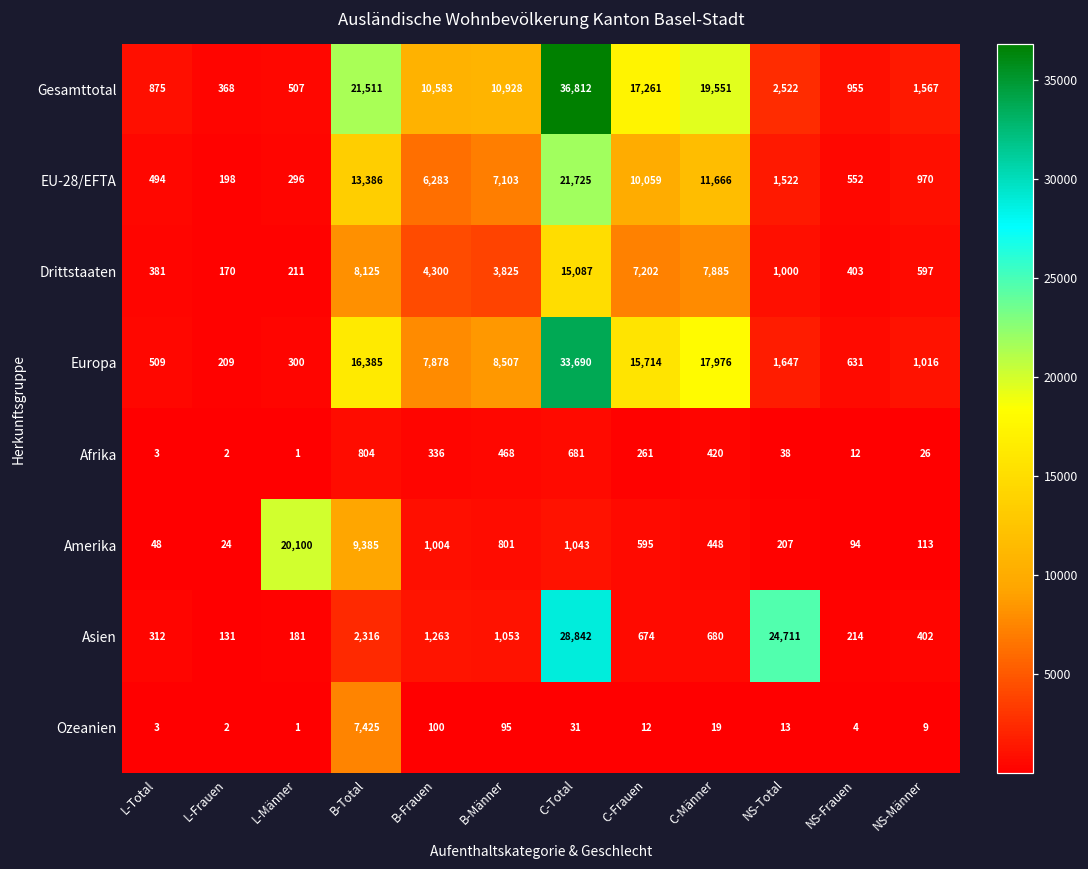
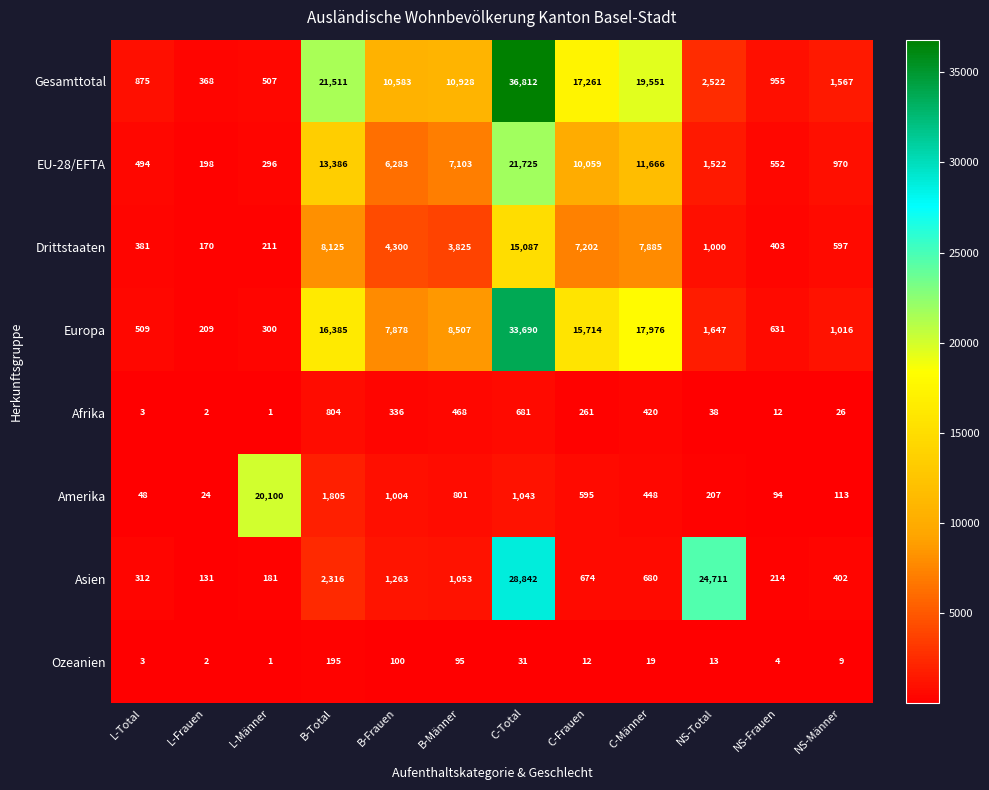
  {
    "Gesamttotal": {
      "L-Total": "875",
      "L-Frauen": "368",
      "L-Männer": "507",
      "B-Total": "21,511",
      "B-Frauen": "10,583",
      "B-Männer": "10,928",
      "C-Total": "36,812",
      "C-Frauen": "17,261",
      "C-Männer": "19,551",
      "NS-Total": "2,522",
      "NS-Frauen": "955",
      "NS-Männer": "1,567"
    },
    "EU-28/EFTA": {
      "L-Total": "494",
      "L-Frauen": "198",
      "L-Männer": "296",
      "B-Total": "13,386",
      "B-Frauen": "6,283",
      "B-Männer": "7,103",
      "C-Total": "21,725",
      "C-Frauen": "10,059",
      "C-Männer": "11,666",
      "NS-Total": "1,522",
      "NS-Frauen": "552",
      "NS-Männer": "970"
    },
    "Drittstaaten": {
      "L-Total": "381",
      "L-Frauen": "170",
      "L-Männer": "211",
      "B-Total": "8,125",
      "B-Frauen": "4,300",
      "B-Männer": "3,825",
      "C-Total": "15,087",
      "C-Frauen": "7,202",
      "C-Männer": "7,885",
      "NS-Total": "1,000",
      "NS-Frauen": "403",
      "NS-Männer": "597"
    },
    "Europa": {
      "L-Total": "509",
      "L-Frauen": "209",
      "L-Männer": "300",
      "B-Total": "16,385",
      "B-Frauen": "7,878",
      "B-Männer": "8,507",
      "C-Total": "33,690",
      "C-Frauen": "15,714",
      "C-Männer": "17,976",
      "NS-Total": "1,647",
      "NS-Frauen": "631",
      "NS-Männer": "1,016"
    },
    "Afrika": {
      "L-Total": "3",
      "L-Frauen": "2",
      "L-Männer": "1",
      "B-Total": "804",
      "B-Frauen": "336",
      "B-Männer": "468",
      "C-Total": "681",
      "C-Frauen": "261",
      "C-Männer": "420",
      "NS-Total": "38",
      "NS-Frauen": "12",
      "NS-Männer": "26"
    },
    "Amerika": {
      "L-Total": "48",
      "L-Frauen": "24",
      "L-Männer": "20,100",
-     "B-Total": "9,385",
+     "B-Total": "1,805",
      "B-Frauen": "1,004",
      "B-Männer": "801",
      "C-Total": "1,043",
      "C-Frauen": "595",
      "C-Männer": "448",
      "NS-Total": "207",
      "NS-Frauen": "94",
      "NS-Männer": "113"
    },
    "Asien": {
      "L-Total": "312",
      "L-Frauen": "131",
      "L-Männer": "181",
      "B-Total": "2,316",
      "B-Frauen": "1,263",
      "B-Männer": "1,053",
      "C-Total": "28,842",
      "C-Frauen": "674",
      "C-Männer": "680",
      "NS-Total": "24,711",
      "NS-Frauen": "214",
      "NS-Männer": "402"
    },
    "Ozeanien": {
      "L-Total": "3",
      "L-Frauen": "2",
      "L-Männer": "1",
-     "B-Total": "7,425",
+     "B-Total": "195",
      "B-Frauen": "100",
      "B-Männer": "95",
      "C-Total": "31",
      "C-Frauen": "12",
      "C-Männer": "19",
      "NS-Total": "13",
      "NS-Frauen": "4",
      "NS-Männer": "9"
    }
  }
